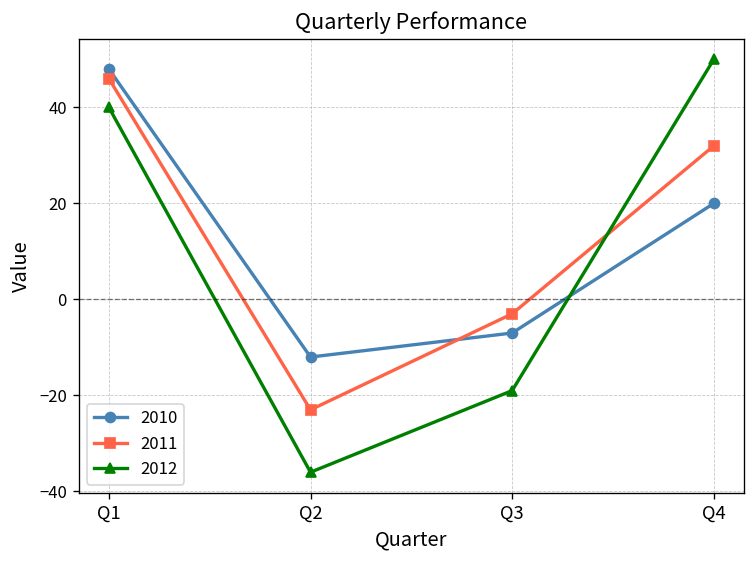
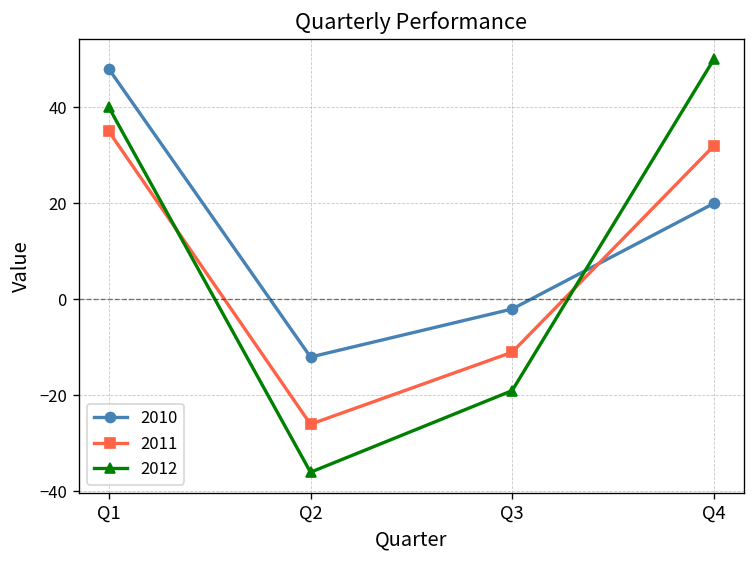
  {
    "2010": {
      "Q1": 48,
      "Q2": -12,
-     "Q3": -7,
+     "Q3": -2,
      "Q4": 20
    },
    "2011": {
-     "Q1": 46,
-     "Q2": -23,
-     "Q3": -3,
+     "Q1": 35,
+     "Q2": -26,
+     "Q3": -11,
      "Q4": 32
    },
    "2012": {
      "Q1": 40,
      "Q2": -36,
      "Q3": -19,
      "Q4": 50
    }
  }
